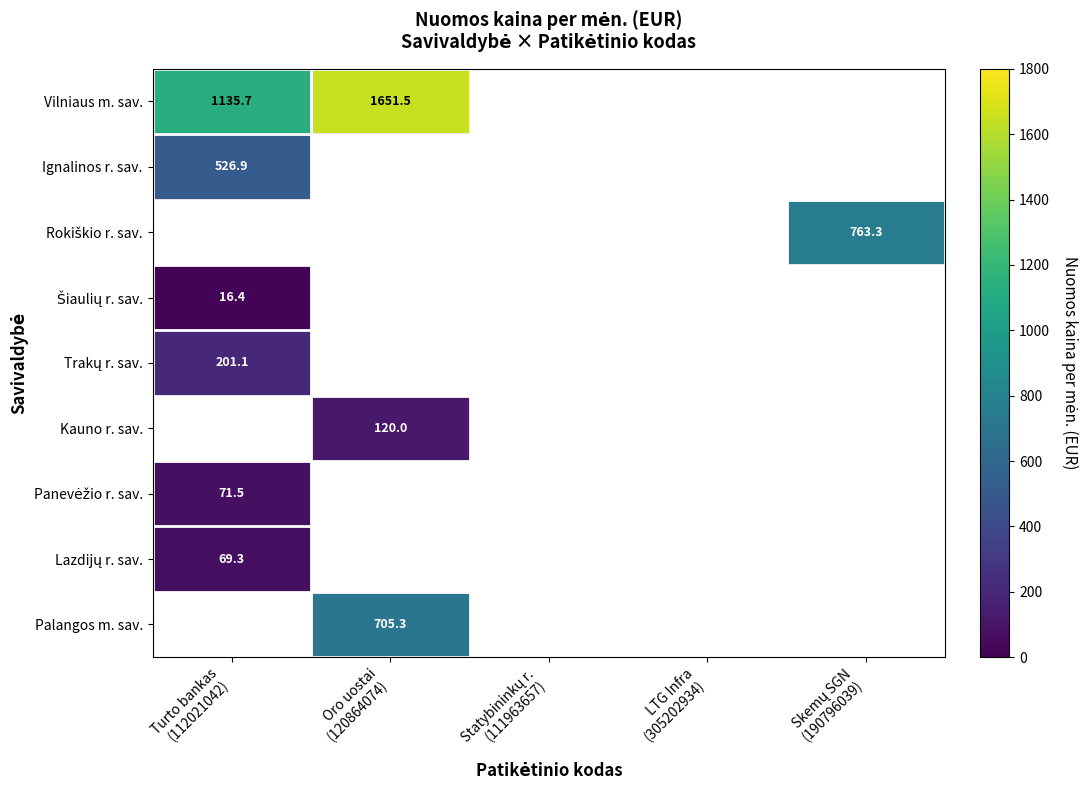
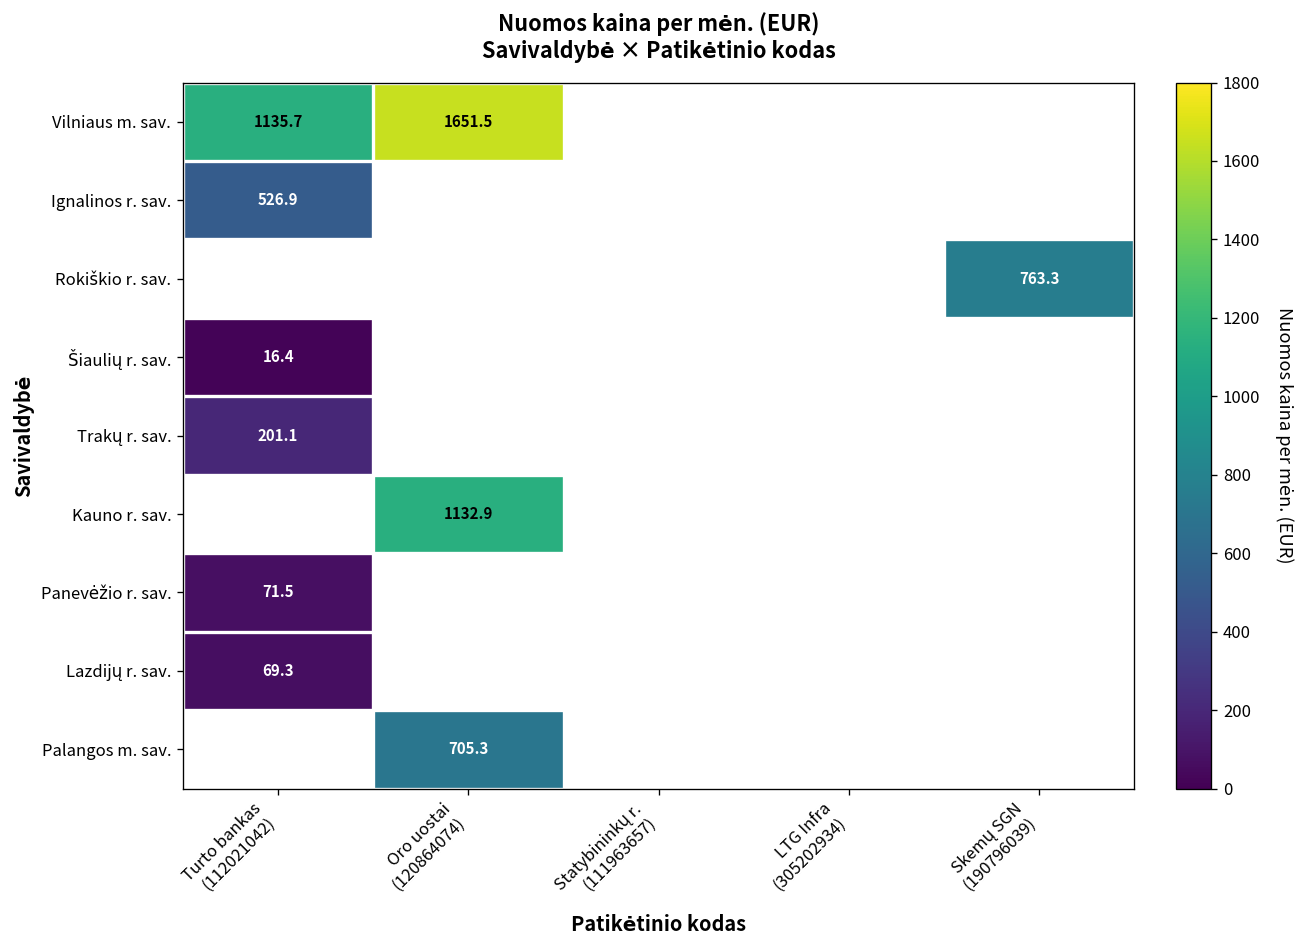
  {
    "Vilniaus m. sav.": {
      "Turto bankas (112021042)": 1135.7,
      "Oro uostai (120864074)": 1651.5
    },
    "Ignalinos r. sav.": {
      "Turto bankas (112021042)": 526.9
    },
    "Rokiškio r. sav.": {
      "Skemų SGN (190796039)": 763.3
    },
    "Šiaulių r. sav.": {
      "Turto bankas (112021042)": 16.4
    },
    "Trakų r. sav.": {
      "Turto bankas (112021042)": 201.1
    },
    "Kauno r. sav.": {
-     "Oro uostai (120864074)": 120.0
+     "Oro uostai (120864074)": 1132.9
    },
    "Panevėžio r. sav.": {
      "Turto bankas (112021042)": 71.5
    },
    "Lazdijų r. sav.": {
      "Turto bankas (112021042)": 69.3
    },
    "Palangos m. sav.": {
      "Oro uostai (120864074)": 705.3
    }
  }
